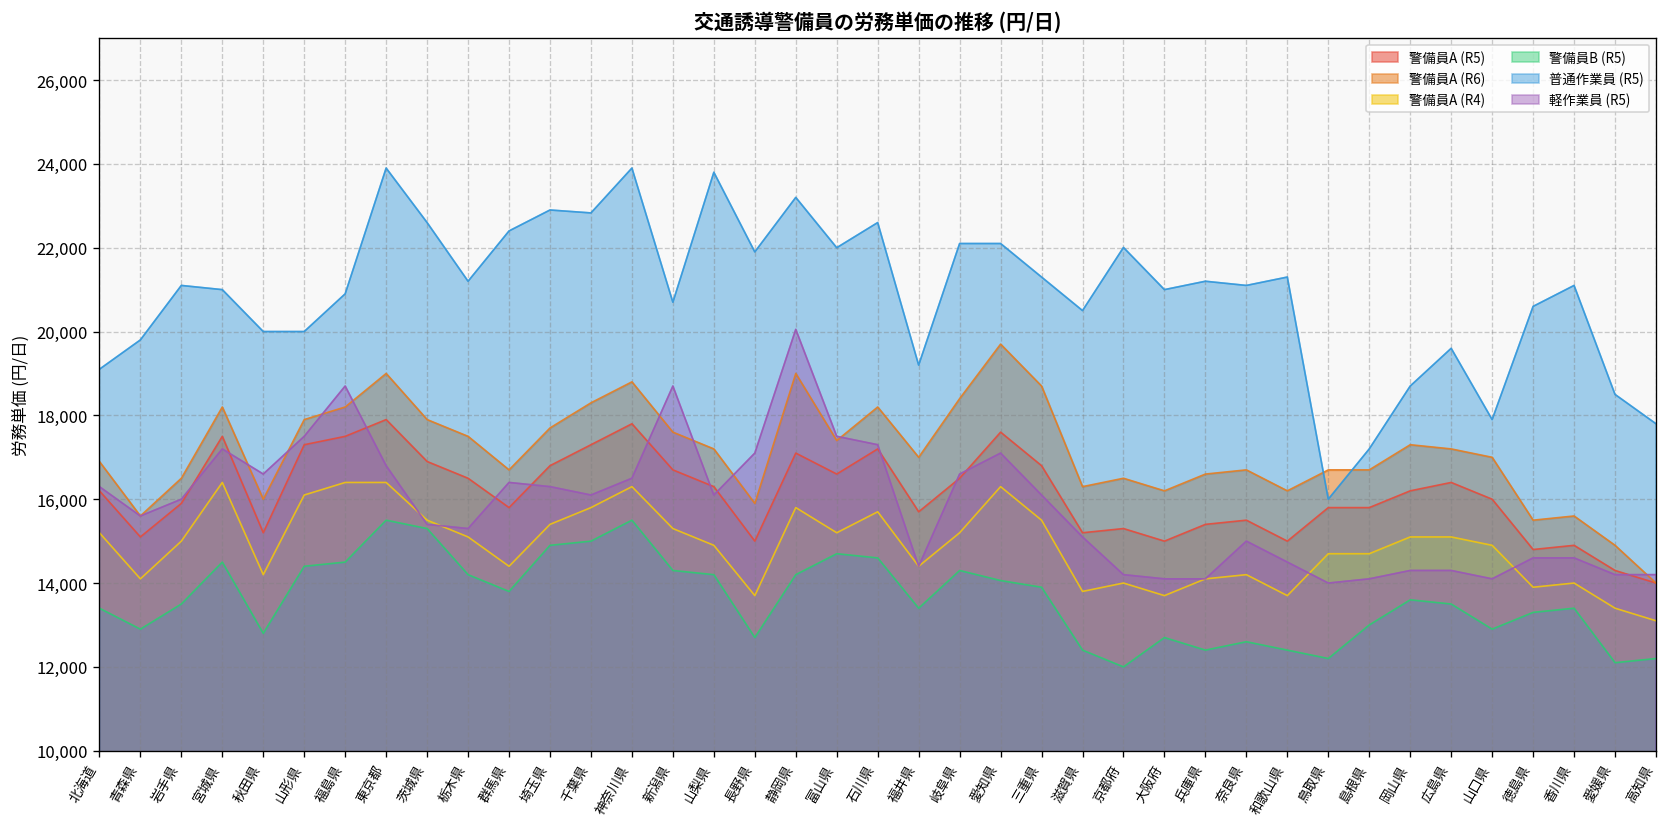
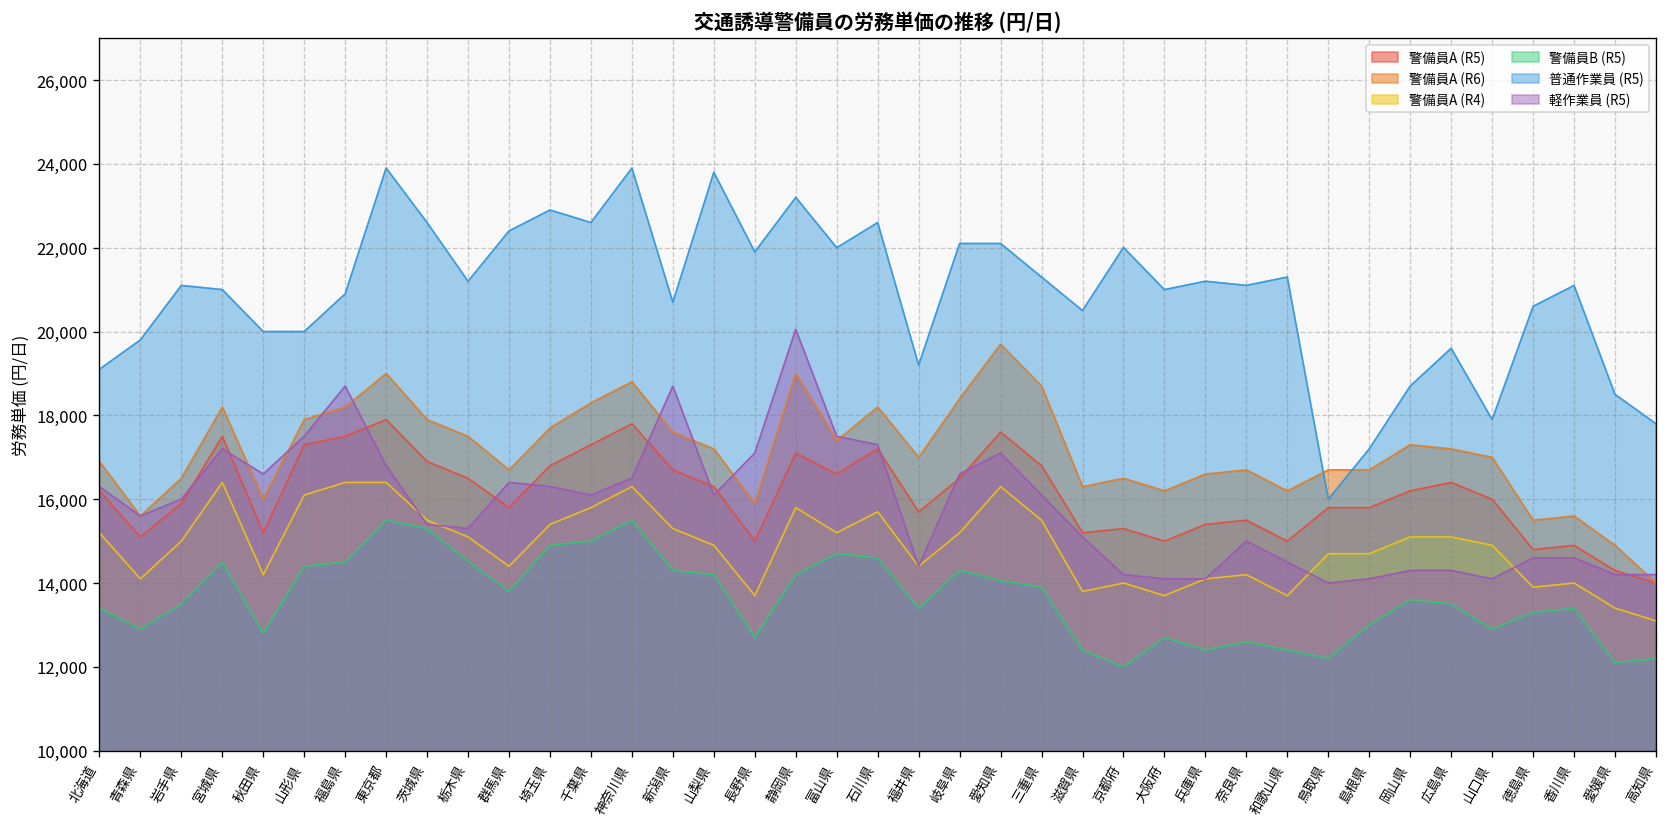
  {
    "警備員B (R5)": {
      "北海道": "13,400",
      "青森県": "12,900",
      "岩手県": "13,500",
      "宮城県": "14,500",
      "秋田県": "12,800",
      "山形県": "14,400",
      "福島県": "14,500",
      "東京都": "15,500",
      "茨城県": "15,300",
-     "栃木県": "14,200",
+     "栃木県": "14,500",
      "群馬県": "13,800",
      "埼玉県": "14,900",
      "千葉県": "15,000",
      "神奈川県": "15,500",
      "新潟県": "14,300",
      "山梨県": "14,200",
      "長野県": "12,700",
      "静岡県": "14,200",
      "富山県": "14,700",
      "石川県": "14,600",
      "福井県": "13,400",
      "岐阜県": "14,300",
      "愛知県": "14,100",
      "三重県": "13,900",
      "滋賀県": "12,400",
      "京都府": "12,000",
      "大阪府": "12,700",
      "兵庫県": "12,400",
      "奈良県": "12,600",
      "和歌山県": "12,400",
      "鳥取県": "12,200",
      "島根県": "13,000",
      "岡山県": "13,600",
      "広島県": "13,500",
      "山口県": "12,900",
      "徳島県": "13,300",
      "香川県": "13,400",
      "愛媛県": "12,100",
      "高知県": "12,200"
    },
    "普通作業員 (R5)": {
      "北海道": "19,100",
      "青森県": "19,800",
      "岩手県": "21,100",
      "宮城県": "21,000",
      "秋田県": "20,000",
      "山形県": "20,000",
      "福島県": "20,900",
      "東京都": "23,900",
      "茨城県": "22,600",
      "栃木県": "21,200",
      "群馬県": "22,400",
      "埼玉県": "22,900",
-     "千葉県": "22,800",
+     "千葉県": "22,600",
      "神奈川県": "23,900",
      "新潟県": "20,700",
      "山梨県": "23,800",
      "長野県": "21,900",
      "静岡県": "23,200",
      "富山県": "22,000",
      "石川県": "22,600",
      "福井県": "19,200",
      "岐阜県": "22,100",
      "愛知県": "22,100",
      "三重県": "21,300",
      "滋賀県": "20,500",
      "京都府": "22,000",
      "大阪府": "21,000",
      "兵庫県": "21,200",
      "奈良県": "21,100",
      "和歌山県": "21,300",
      "鳥取県": "16,000",
      "島根県": "17,200",
      "岡山県": "18,700",
      "広島県": "19,600",
      "山口県": "17,900",
      "徳島県": "20,600",
      "香川県": "21,100",
      "愛媛県": "18,500",
      "高知県": "17,800"
    },
    "軽作業員 (R5)": {
      "北海道": "16,300",
      "岩手県": "16,000",
      "宮城県": "17,200",
      "秋田県": "16,600",
      "山形県": "17,500",
      "福島県": "18,700",
      "東京都": "16,800",
      "茨城県": "15,400",
      "栃木県": "15,300",
      "群馬県": "16,400",
      "埼玉県": "16,300",
      "千葉県": "16,100",
      "神奈川県": "16,500",
      "新潟県": "18,700",
      "山梨県": "16,100",
      "長野県": "17,100",
      "静岡県": "20,100",
      "富山県": "17,500",
      "石川県": "17,300",
      "岐阜県": "16,600",
      "愛知県": "17,100",
      "三重県": "16,100",
      "滋賀県": "15,100",
      "京都府": "14,200",
      "大阪府": "14,100",
      "奈良県": "15,000",
      "和歌山県": "14,500",
      "鳥取県": "14,000",
      "島根県": "14,100",
      "岡山県": "14,300",
      "広島県": "14,300",
      "山口県": "14,100",
      "徳島県": "14,600",
      "香川県": "14,600",
      "愛媛県": "14,200",
      "高知県": "14,200"
    }
  }
